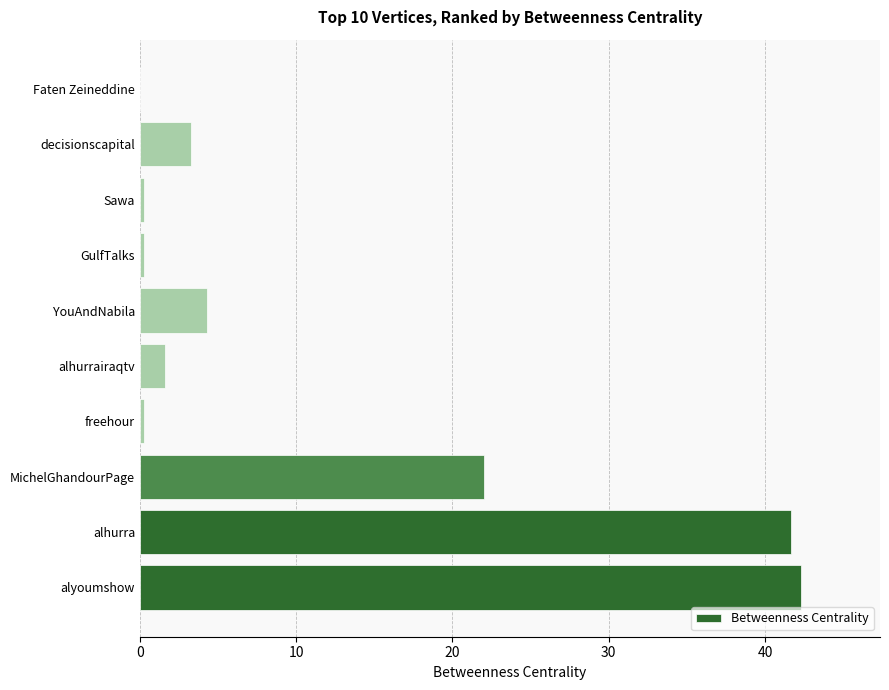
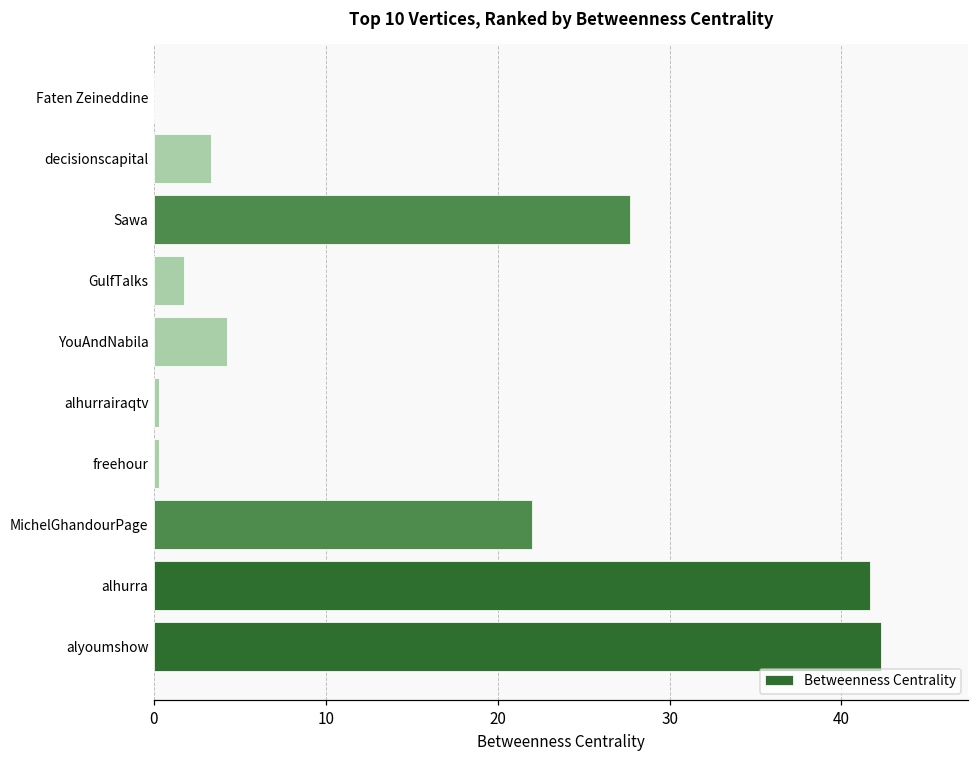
  {
    "Faten Zeineddine": 0.0,
    "decisionscapital": 3.3,
-   "Sawa": 0.3,
-   "GulfTalks": 0.3,
+   "Sawa": 27.7,
+   "GulfTalks": 1.8,
    "YouAndNabila": 4.3,
-   "alhurrairaqtv": 1.6,
+   "alhurrairaqtv": 0.3,
    "freehour": 0.3,
    "MichelGhandourPage": 22.0,
    "alhurra": 41.7,
    "alyoumshow": 42.3
  }
